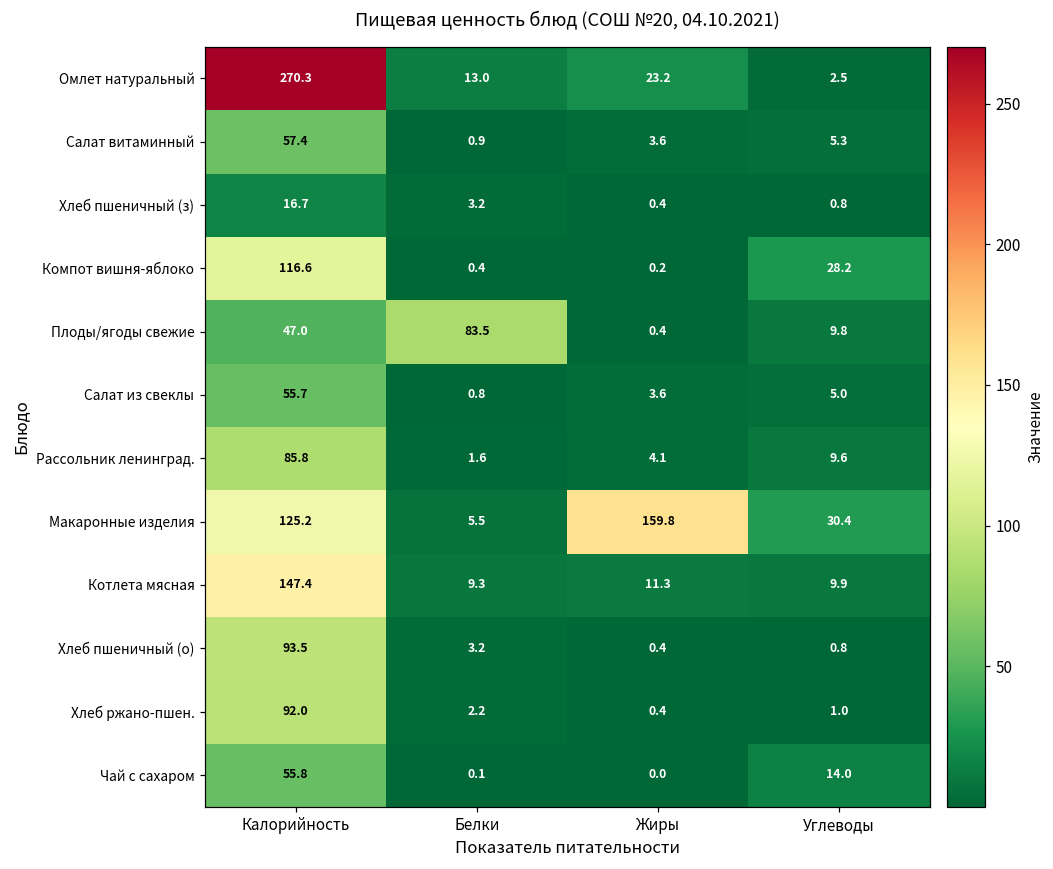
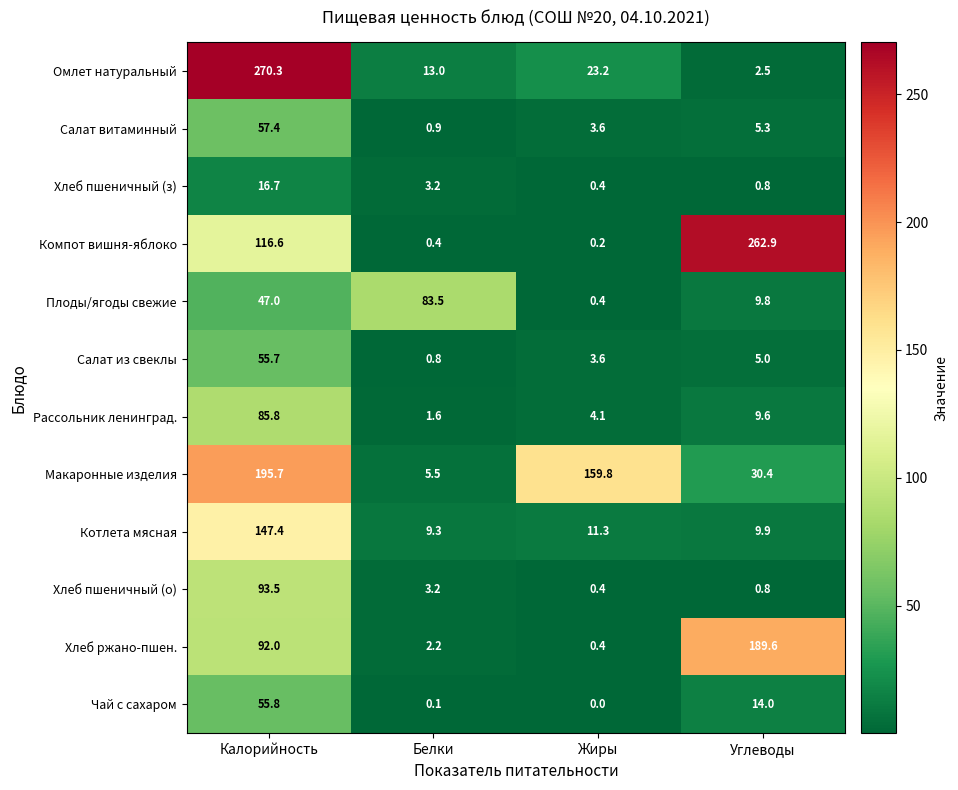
  {
    "Омлет натуральный": {
      "Калорийность": 270.3,
      "Белки": 13.0,
      "Жиры": 23.2,
      "Углеводы": 2.5
    },
    "Салат витаминный": {
      "Калорийность": 57.4,
      "Белки": 0.9,
      "Жиры": 3.6,
      "Углеводы": 5.3
    },
    "Хлеб пшеничный (з)": {
      "Калорийность": 16.7,
      "Белки": 3.2,
      "Жиры": 0.4,
      "Углеводы": 0.8
    },
    "Компот вишня-яблоко": {
      "Калорийность": 116.6,
      "Белки": 0.4,
      "Жиры": 0.2,
-     "Углеводы": 28.2
+     "Углеводы": 262.9
    },
    "Плоды/ягоды свежие": {
      "Калорийность": 47.0,
      "Белки": 83.5,
      "Жиры": 0.4,
      "Углеводы": 9.8
    },
    "Салат из свеклы": {
      "Калорийность": 55.7,
      "Белки": 0.8,
      "Жиры": 3.6,
      "Углеводы": 5.0
    },
    "Рассольник ленинград.": {
      "Калорийность": 85.8,
      "Белки": 1.6,
      "Жиры": 4.1,
      "Углеводы": 9.6
    },
    "Макаронные изделия": {
-     "Калорийность": 125.2,
+     "Калорийность": 195.7,
      "Белки": 5.5,
      "Жиры": 159.8,
      "Углеводы": 30.4
    },
    "Котлета мясная": {
      "Калорийность": 147.4,
      "Белки": 9.3,
      "Жиры": 11.3,
      "Углеводы": 9.9
    },
    "Хлеб пшеничный (о)": {
      "Калорийность": 93.5,
      "Белки": 3.2,
      "Жиры": 0.4,
      "Углеводы": 0.8
    },
    "Хлеб ржано-пшен.": {
      "Калорийность": 92.0,
      "Белки": 2.2,
      "Жиры": 0.4,
-     "Углеводы": 1.0
+     "Углеводы": 189.6
    },
    "Чай с сахаром": {
      "Калорийность": 55.8,
      "Белки": 0.1,
      "Жиры": 0.0,
      "Углеводы": 14.0
    }
  }
